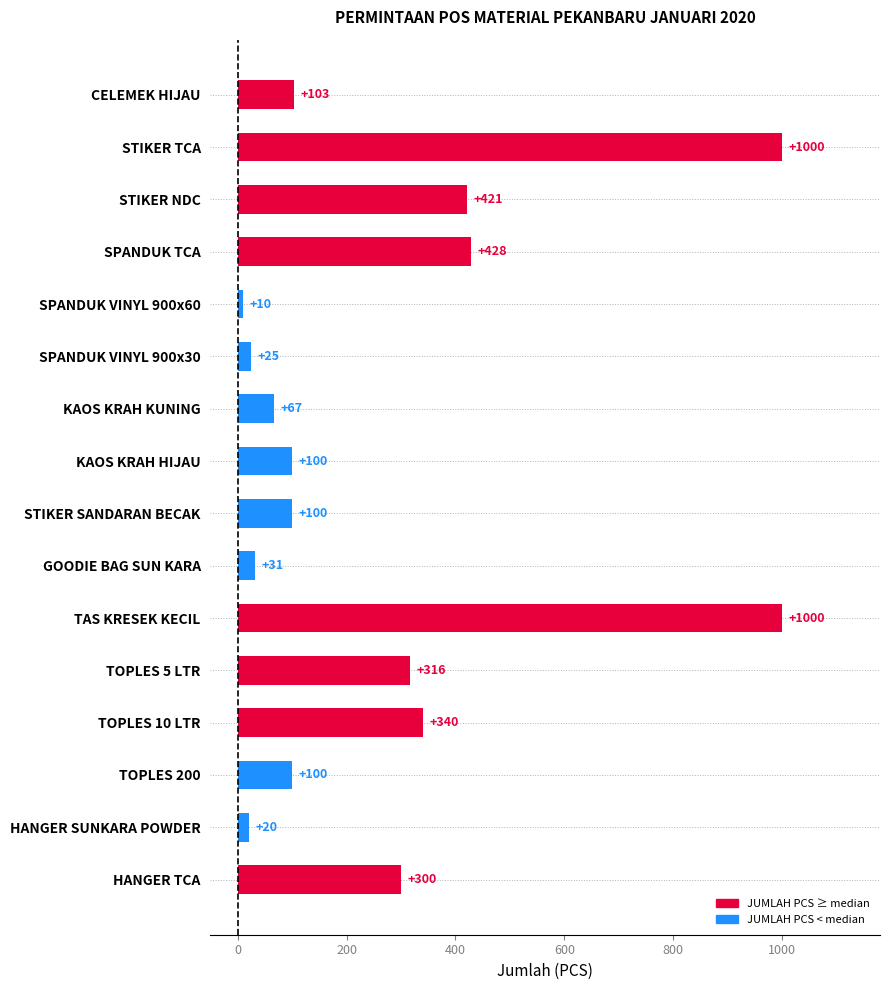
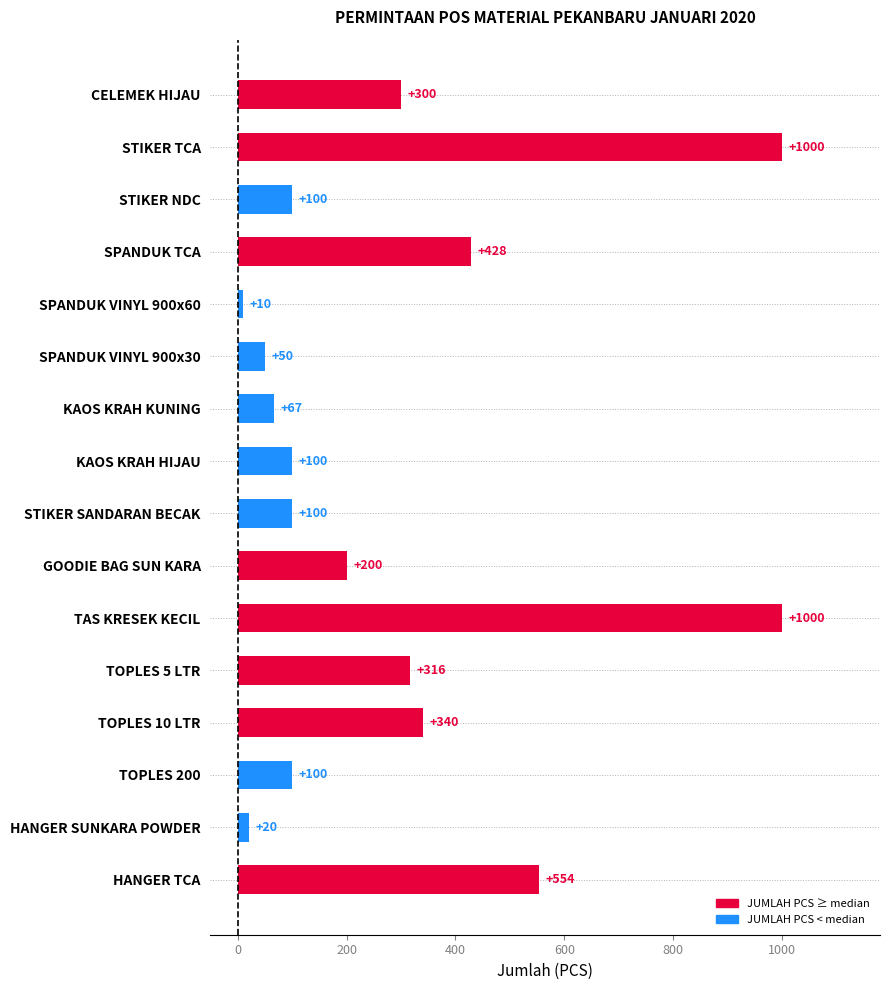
  {
-   "CELEMEK HIJAU": "+103",
+   "CELEMEK HIJAU": "+300",
    "STIKER TCA": "+1000",
-   "STIKER NDC": "+421",
+   "STIKER NDC": "+100",
    "SPANDUK TCA": "+428",
    "SPANDUK VINYL 900x60": "+10",
-   "SPANDUK VINYL 900x30": "+25",
+   "SPANDUK VINYL 900x30": "+50",
    "KAOS KRAH KUNING": "+67",
    "KAOS KRAH HIJAU": "+100",
    "STIKER SANDARAN BECAK": "+100",
-   "GOODIE BAG SUN KARA": "+31",
+   "GOODIE BAG SUN KARA": "+200",
    "TAS KRESEK KECIL": "+1000",
    "TOPLES 5 LTR": "+316",
    "TOPLES 10 LTR": "+340",
    "TOPLES 200": "+100",
    "HANGER SUNKARA POWDER": "+20",
-   "HANGER TCA": "+300"
+   "HANGER TCA": "+554"
  }
